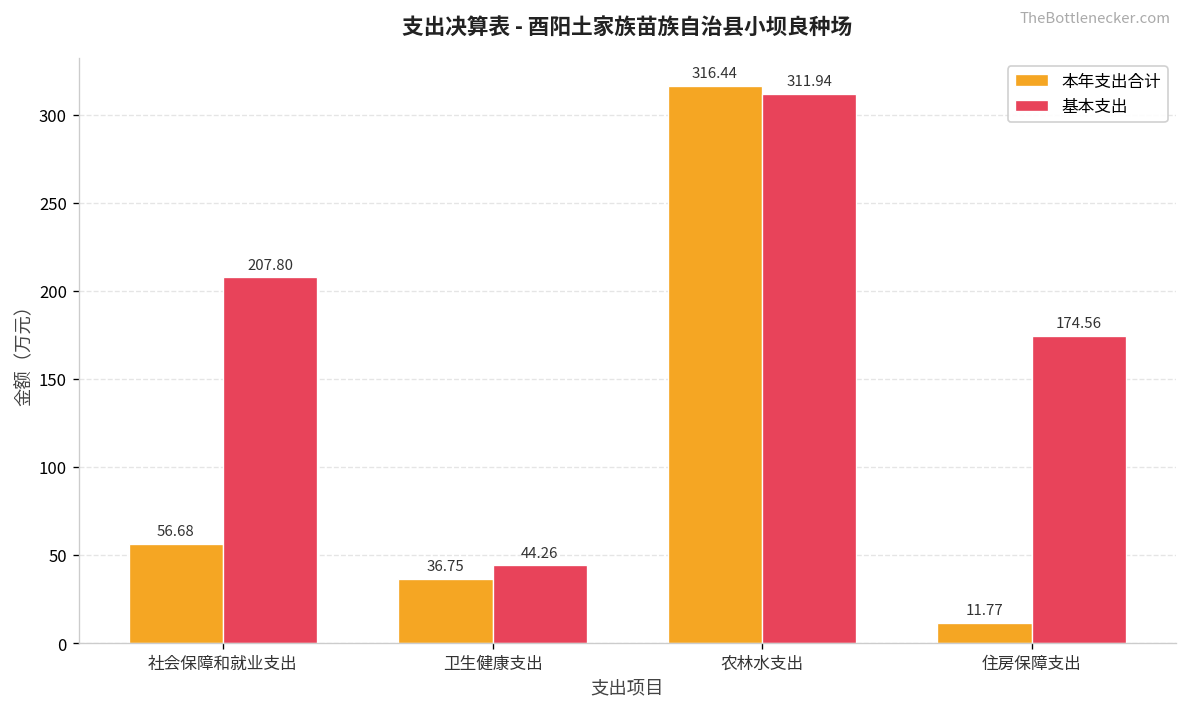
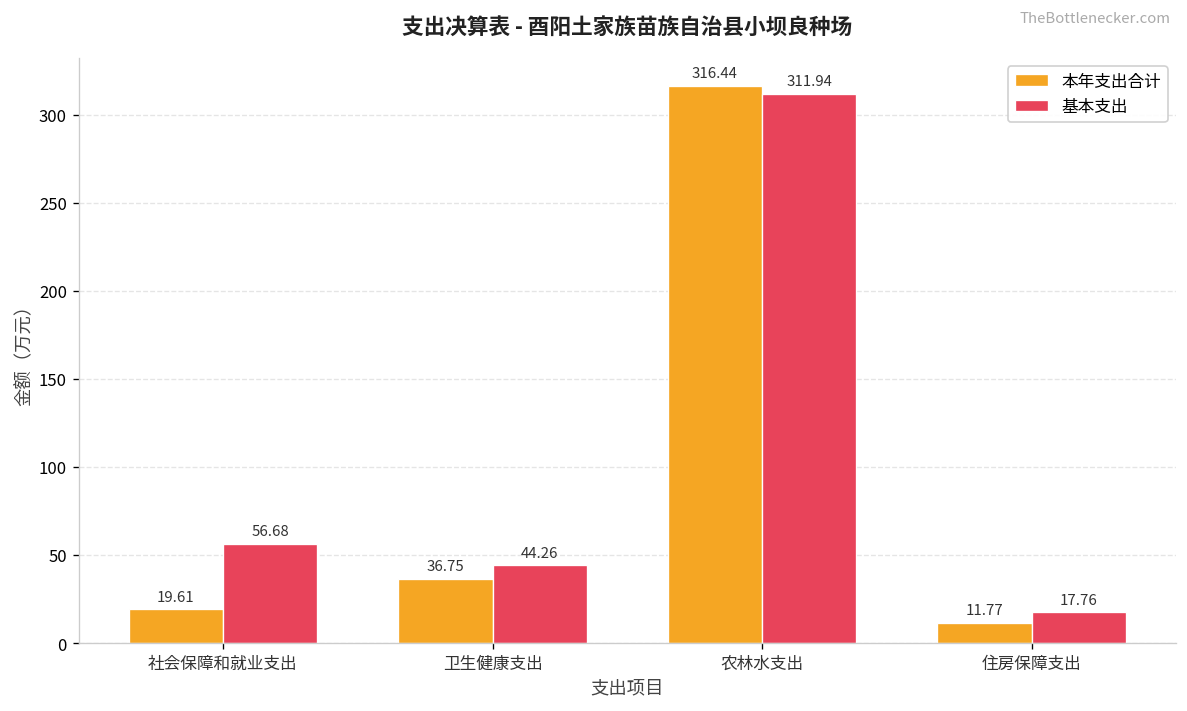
  {
    "本年支出合计": {
-     "社会保障和就业支出": 56.68,
+     "社会保障和就业支出": 19.61,
      "卫生健康支出": 36.75,
      "农林水支出": 316.44,
      "住房保障支出": 11.77
    },
    "基本支出": {
-     "社会保障和就业支出": 207.80,
+     "社会保障和就业支出": 56.68,
      "卫生健康支出": 44.26,
      "农林水支出": 311.94,
-     "住房保障支出": 174.56
+     "住房保障支出": 17.76
    }
  }
